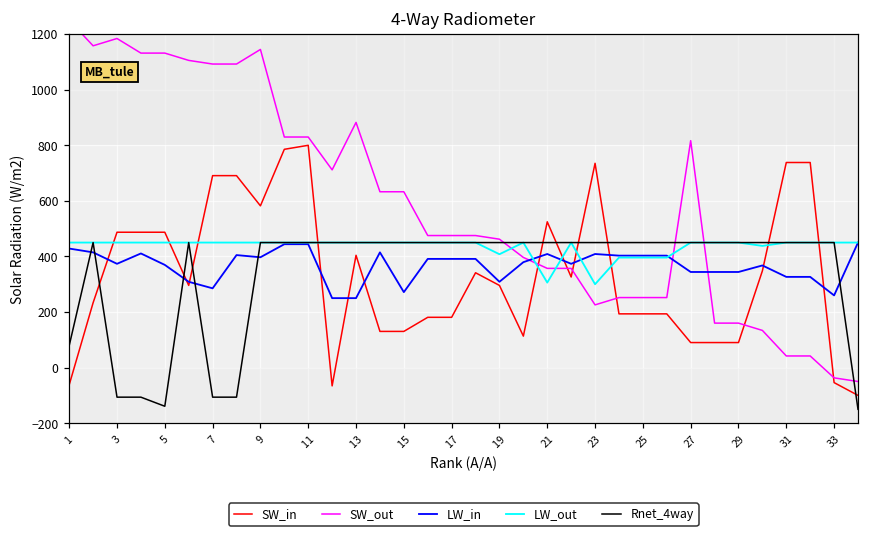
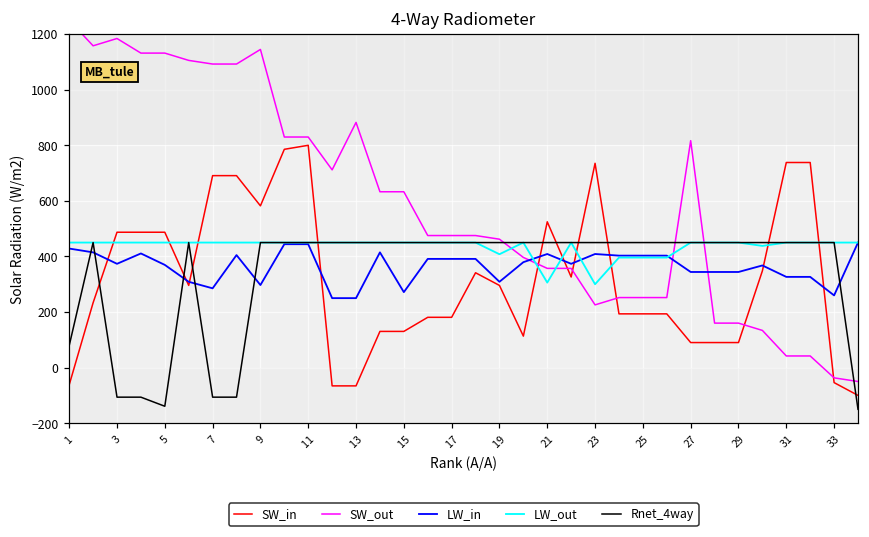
  {
    "SW_in": {
      "1": -60,
      "3": 490,
      "5": 490,
      "7": 690,
      "9": 580,
      "11": 800,
-     "13": 400,
+     "13": -70,
      "15": 130,
      "17": 180,
      "19": 300,
      "21": 520,
      "23": 740,
      "25": 190,
      "27": 90,
      "29": 90,
      "31": 740,
      "33": -50
    },
    "SW_out": {
      "3": 1180,
      "5": 1130,
      "7": 1090,
      "9": 1140,
      "11": 830,
      "13": 880,
      "15": 630,
      "17": 480,
      "19": 460,
      "21": 360,
      "23": 230,
      "25": 250,
      "27": 820,
      "29": 160,
      "31": 40,
      "33": -40
    },
    "LW_in": {
      "1": 430,
      "3": 370,
      "5": 370,
      "7": 290,
-     "9": 400,
+     "9": 300,
      "13": 250,
      "15": 270,
      "17": 390,
      "19": 310,
      "21": 410,
      "23": 410,
      "27": 340,
      "29": 340,
      "31": 330,
      "33": 260
    },
    "LW_out": {
      "1": 450,
      "3": 450,
      "5": 450,
      "7": 450,
      "19": 410,
      "21": 310,
      "23": 300
    },
    "Rnet_4way": {
      "1": 80,
      "3": -110,
      "5": -140,
      "7": -110,
      "19": 450,
      "21": 450,
      "23": 450,
      "25": 450
    }
  }
